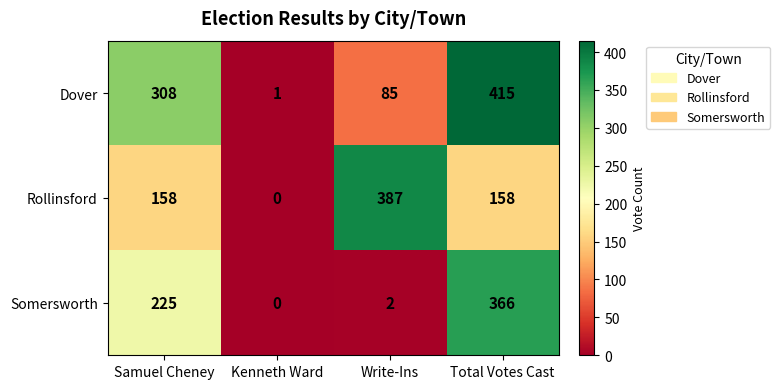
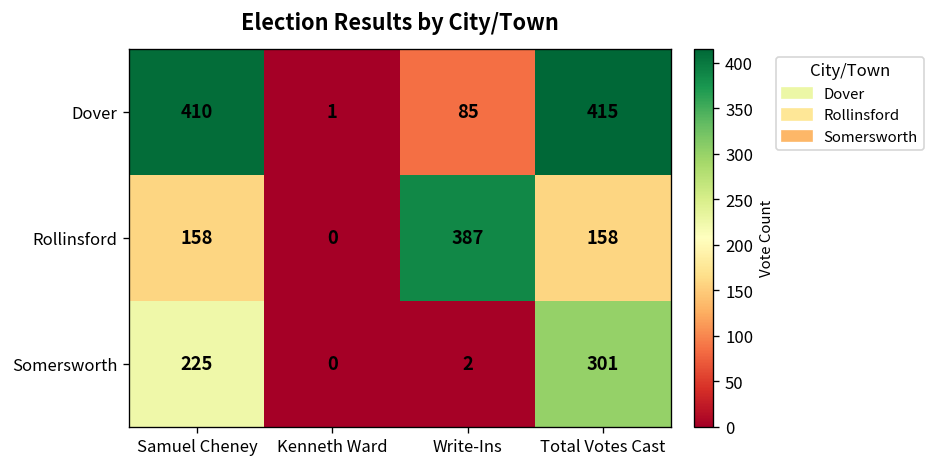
  {
    "Dover": {
-     "Samuel Cheney": 308,
+     "Samuel Cheney": 410,
      "Kenneth Ward": 1,
      "Write-Ins": 85,
      "Total Votes Cast": 415
    },
    "Rollinsford": {
      "Samuel Cheney": 158,
      "Kenneth Ward": 0,
      "Write-Ins": 387,
      "Total Votes Cast": 158
    },
    "Somersworth": {
      "Samuel Cheney": 225,
      "Kenneth Ward": 0,
      "Write-Ins": 2,
-     "Total Votes Cast": 366
+     "Total Votes Cast": 301
    }
  }
